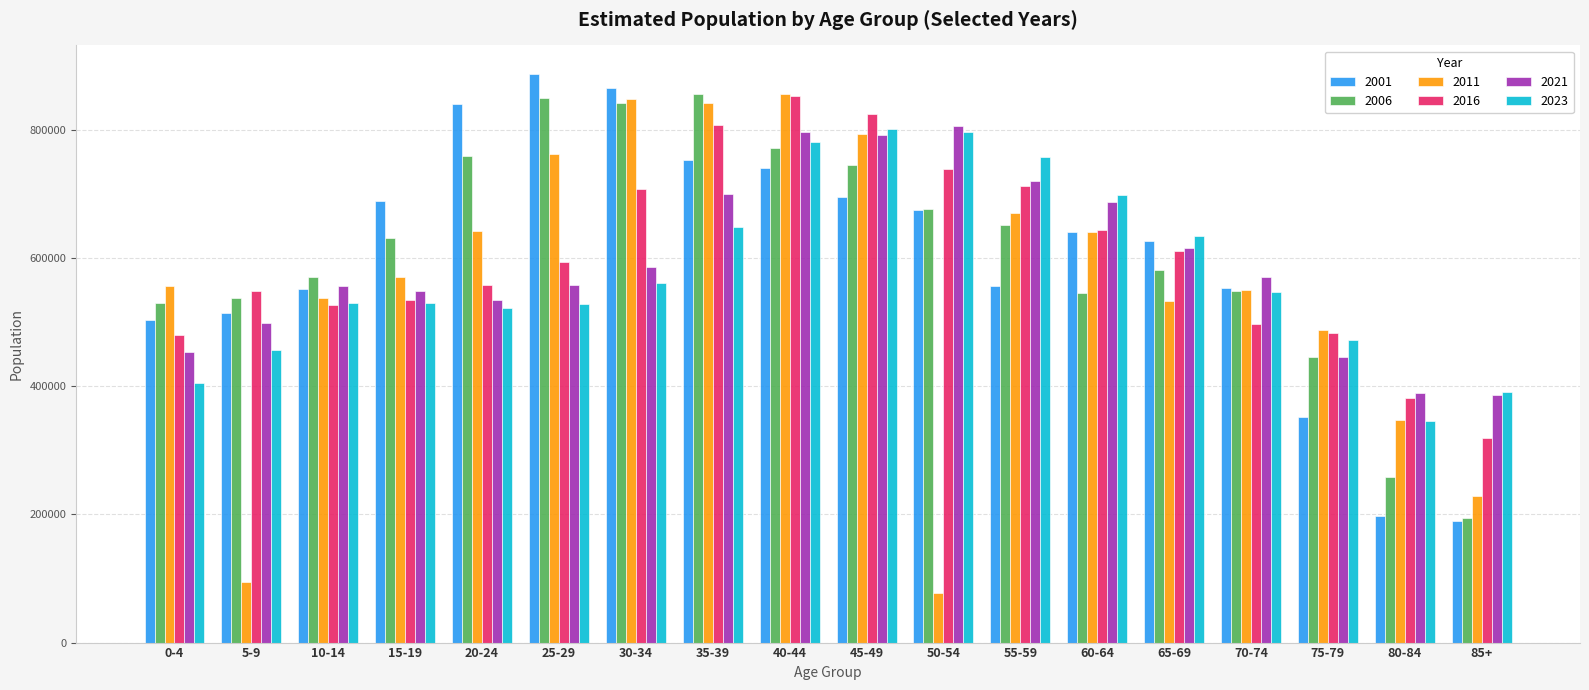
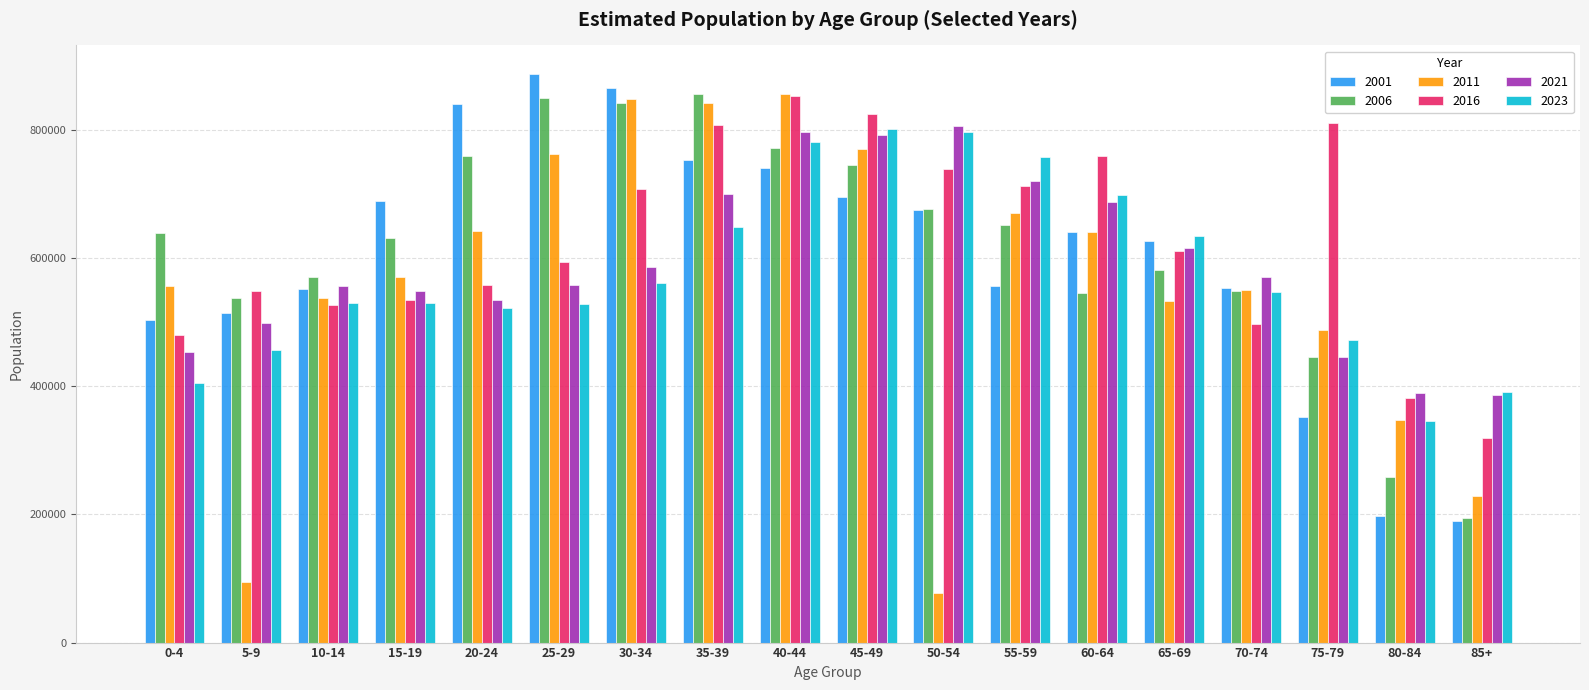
  {
    "2006": {
-     "0-4": 530000,
+     "0-4": 640000,
      "5-9": 540000,
      "10-14": 570000,
      "15-19": 630000,
      "20-24": 760000,
      "25-29": 850000,
      "30-34": 840000,
      "35-39": 860000,
      "40-44": 770000,
      "45-49": 750000,
      "50-54": 680000,
      "55-59": 650000,
      "60-64": 550000,
      "65-69": 580000,
      "70-74": 550000,
      "75-79": 450000,
      "80-84": 260000,
      "85+": 190000
    },
    "2011": {
      "0-4": 560000,
      "5-9": 90000,
      "10-14": 540000,
      "15-19": 570000,
      "20-24": 640000,
      "25-29": 760000,
      "30-34": 850000,
      "35-39": 840000,
      "40-44": 860000,
-     "45-49": 790000,
+     "45-49": 770000,
      "50-54": 80000,
      "55-59": 670000,
      "60-64": 640000,
      "65-69": 530000,
      "70-74": 550000,
      "75-79": 490000,
      "80-84": 350000,
      "85+": 230000
    },
    "2016": {
      "0-4": 480000,
      "5-9": 550000,
      "10-14": 530000,
      "15-19": 530000,
      "20-24": 560000,
      "25-29": 590000,
      "30-34": 710000,
      "35-39": 810000,
      "40-44": 850000,
      "45-49": 820000,
      "50-54": 740000,
      "55-59": 710000,
-     "60-64": 640000,
+     "60-64": 760000,
      "65-69": 610000,
      "70-74": 500000,
-     "75-79": 480000,
+     "75-79": 810000,
      "80-84": 380000,
      "85+": 320000
    },
    "2021": {
      "0-4": 450000,
      "5-9": 500000,
      "10-14": 560000,
      "15-19": 550000,
      "20-24": 540000,
      "25-29": 560000,
      "30-34": 590000,
      "35-39": 700000,
      "40-44": 800000,
      "45-49": 790000,
      "50-54": 810000,
      "55-59": 720000,
      "60-64": 690000,
      "65-69": 620000,
      "70-74": 570000,
      "75-79": 450000,
      "80-84": 390000,
      "85+": 390000
    }
  }
